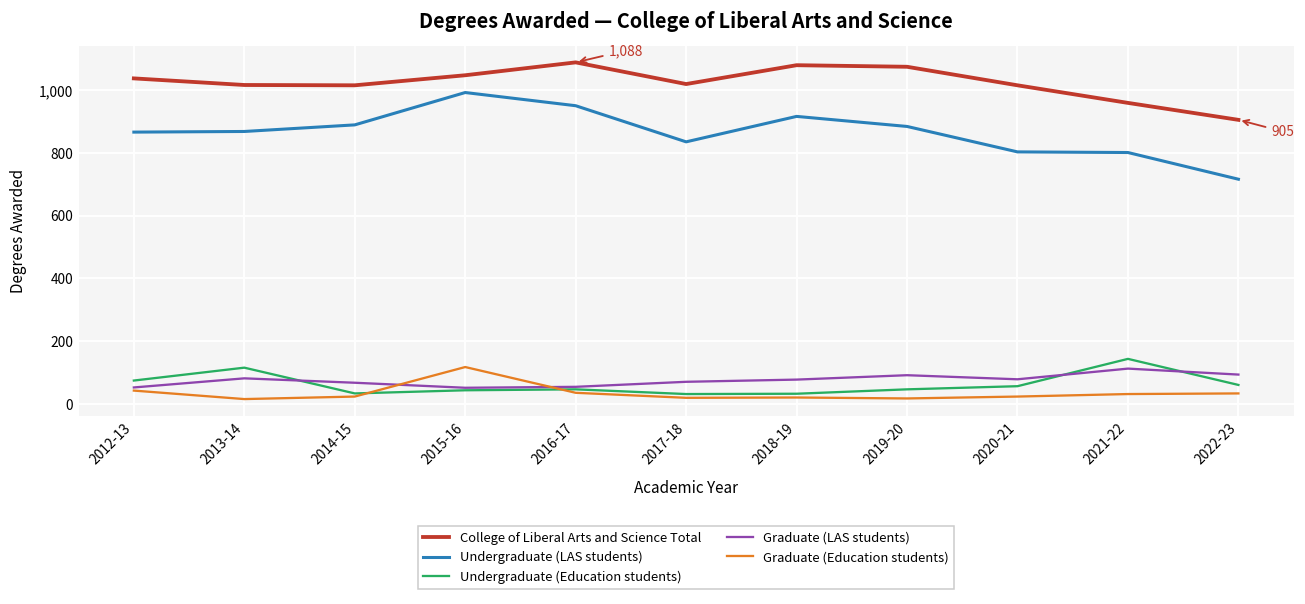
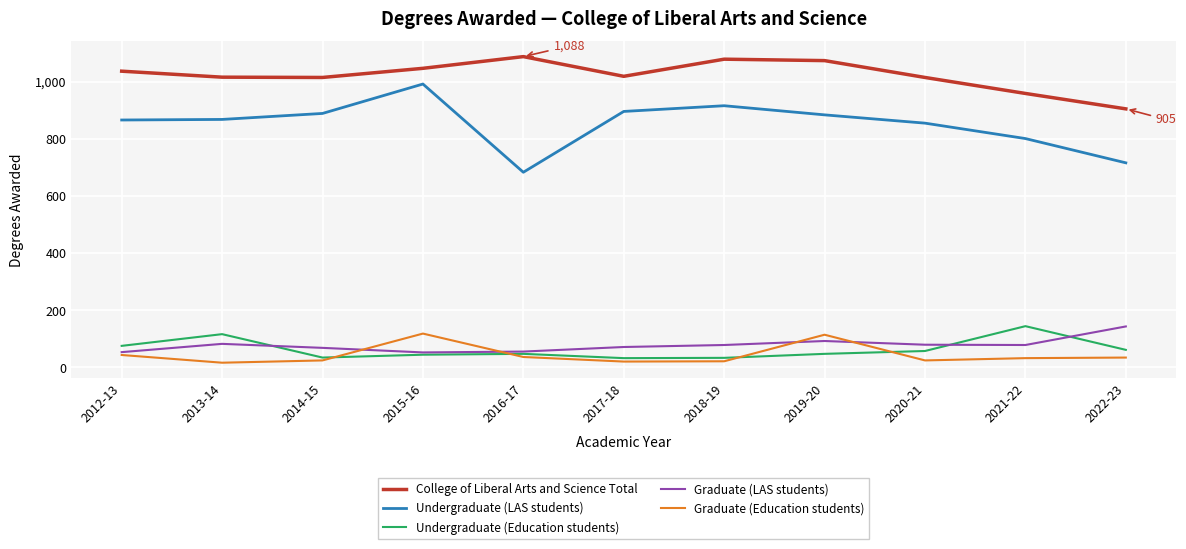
  {
    "College of Liberal Arts and Science Total": {
      "2016-17": "1,088",
      "2022-23": "905"
    },
    "Undergraduate (LAS students)": {
      "2012-13": "870",
      "2013-14": "870",
      "2014-15": "890",
      "2015-16": "990",
-     "2016-17": "950",
-     "2017-18": "840",
+     "2016-17": "680",
+     "2017-18": "900",
      "2018-19": "920",
      "2019-20": "880",
-     "2020-21": "800",
+     "2020-21": "860",
      "2021-22": "800",
      "2022-23": "720"
    },
    "Undergraduate (Education students)": {
      "2012-13": "80",
      "2013-14": "120",
      "2014-15": "30",
      "2017-18": "30",
      "2018-19": "30",
      "2019-20": "50",
      "2020-21": "60",
      "2021-22": "140",
      "2022-23": "60"
    },
    "Graduate (LAS students)": {
      "2012-13": "50",
      "2013-14": "80",
      "2014-15": "70",
      "2017-18": "70",
      "2018-19": "80",
      "2019-20": "90",
      "2020-21": "80",
-     "2021-22": "110",
-     "2022-23": "90"
+     "2021-22": "80",
+     "2022-23": "140"
    },
    "Graduate (Education students)": {
      "2012-13": "40",
      "2013-14": "20",
      "2014-15": "20",
      "2015-16": "120",
      "2016-17": "40",
      "2017-18": "20",
      "2018-19": "20",
-     "2019-20": "20",
+     "2019-20": "110",
      "2020-21": "20",
      "2021-22": "30",
      "2022-23": "30"
    }
  }
